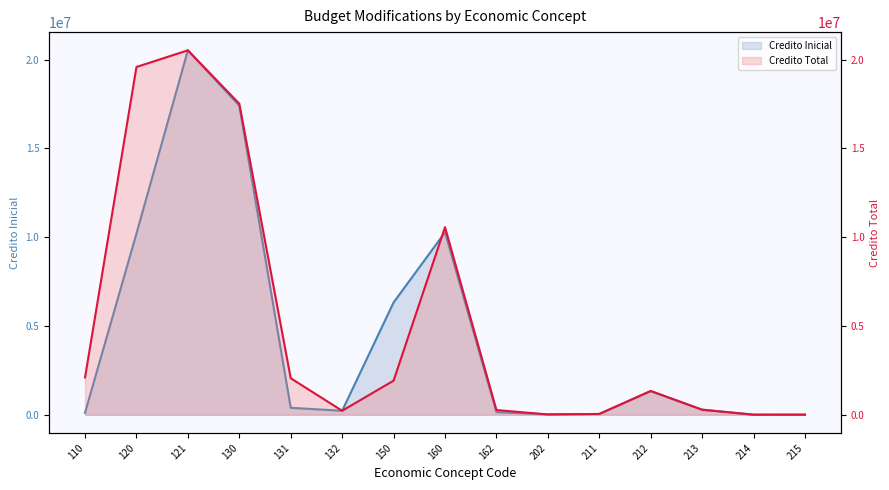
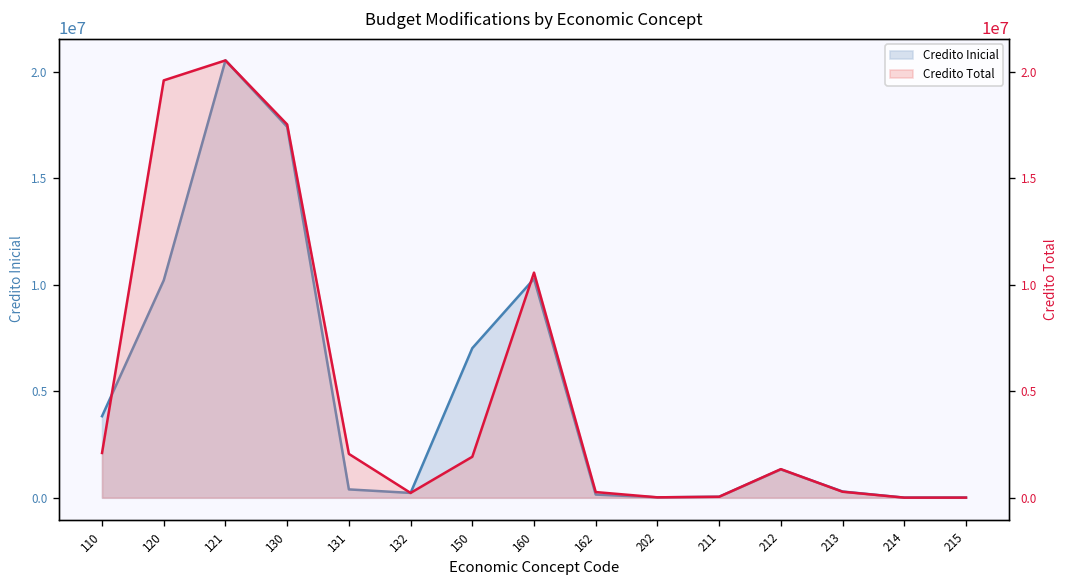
  {
    "Credito Inicial": {
-     "110": 100000,
+     "110": 3800000,
      "120": 10200000,
      "121": 20500000,
      "130": 17400000,
      "131": 400000,
      "132": 200000,
-     "150": 6300000,
+     "150": 7000000,
      "160": 10300000,
      "162": 100000,
      "202": 0,
      "211": 0,
      "212": 1300000,
      "213": 300000,
      "214": 0,
      "215": 0
    },
    "Credito Total": {
      "110": 2100000,
      "120": 19600000,
      "121": 20500000,
      "130": 17500000,
      "131": 2100000,
      "132": 200000,
      "150": 1900000,
      "160": 10600000,
      "162": 300000,
      "202": 0,
      "211": 0,
      "212": 1300000,
      "213": 300000,
      "214": 0,
      "215": 0
    }
  }
